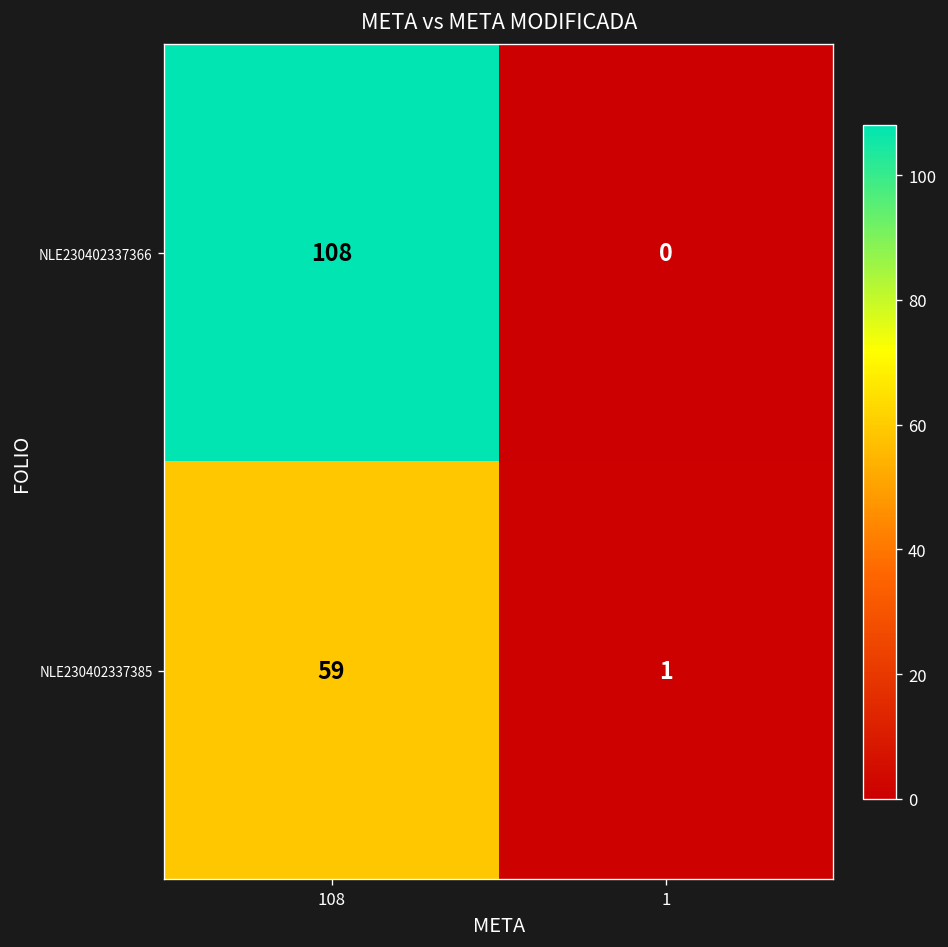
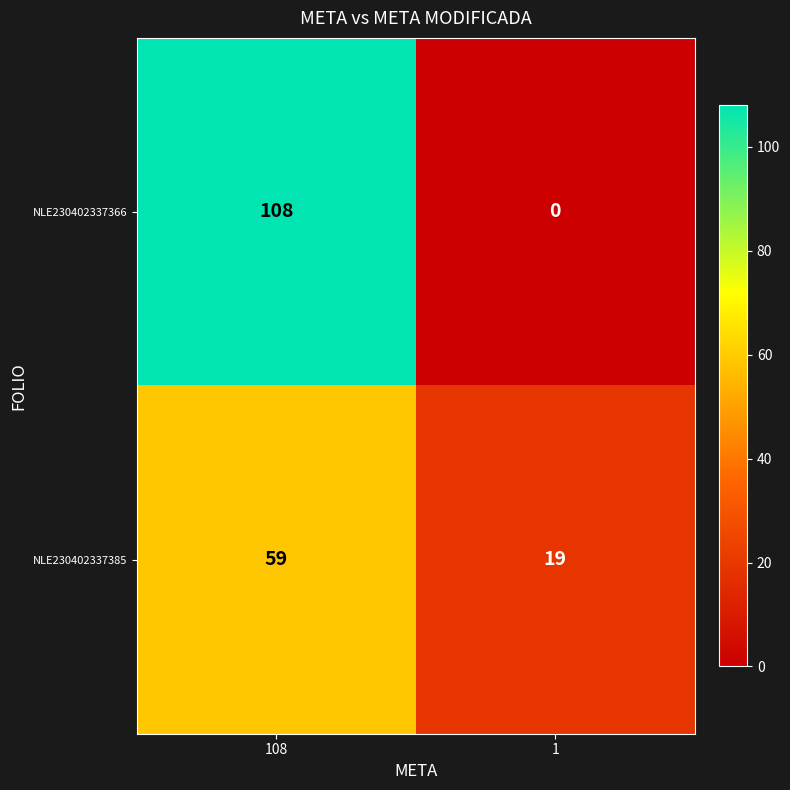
  {
    "NLE230402337366": {
      "108": 108,
      "1": 0
    },
    "NLE230402337385": {
      "108": 59,
-     "1": 1
+     "1": 19
    }
  }
